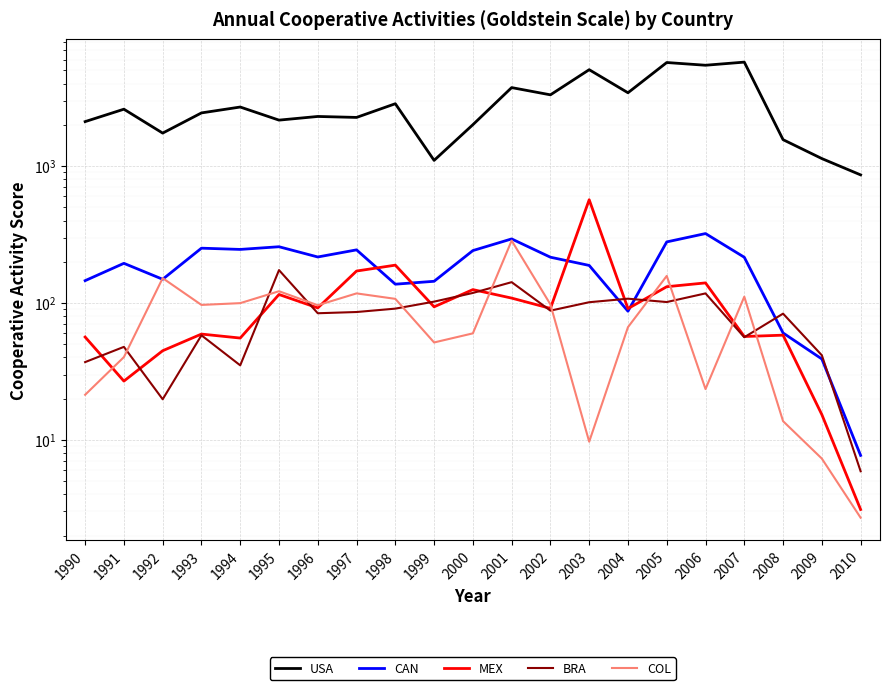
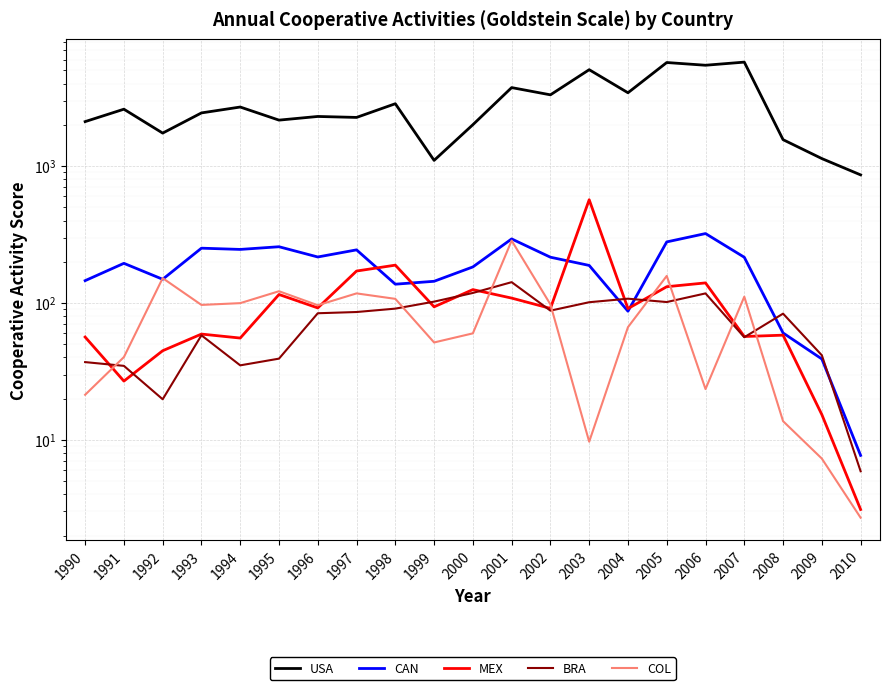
  {
    "USA": {
      "1990": 2100,
      "1991": 2600,
      "1992": 1700,
      "1993": 2400,
      "1994": 2700,
      "1995": 2200,
      "1996": 2300,
      "1997": 2300,
      "1998": 2900,
      "1999": 1100,
      "2000": 2000,
      "2001": 3700,
      "2002": 3300,
      "2003": 5100,
      "2004": 3400,
      "2005": 5700,
      "2006": 5500,
      "2007": 5700,
      "2008": 1600,
      "2009": 1100,
      "2010": 900
    },
    "CAN": {
      "1990": 150,
      "1991": 190,
      "1993": 250,
      "1994": 250,
      "1995": 260,
      "1996": 220,
      "1997": 240,
      "1998": 140,
      "1999": 140,
-     "2000": 240,
+     "2000": 180,
      "2002": 220,
      "2003": 190,
      "2004": 90,
      "2005": 280,
      "2006": 320,
      "2007": 220,
      "2009": 39,
      "2010": 8
    },
    "MEX": {
      "1990": 56,
      "1991": 27,
      "1992": 45,
      "1994": 55,
      "1995": 120,
      "1996": 90,
      "1997": 170,
      "1998": 190,
      "1999": 90,
      "2000": 130,
      "2001": 110,
      "2003": 570,
      "2004": 90,
      "2005": 130,
      "2006": 140,
      "2009": 15,
      "2010": 3
    },
    "BRA": {
      "1990": 37,
-     "1991": 48,
+     "1991": 35,
      "1992": 20,
      "1994": 35,
-     "1995": 170,
+     "1995": 39,
      "1996": 80,
      "1997": 90,
      "1998": 90,
      "1999": 100,
      "2000": 120,
      "2001": 140,
      "2003": 100,
      "2004": 110,
      "2005": 100,
      "2006": 120,
      "2008": 80,
      "2009": 42,
      "2010": 6
    },
    "COL": {
      "1990": 21,
      "1991": 40,
      "1993": 100,
      "1994": 100,
      "1995": 120,
      "1996": 100,
      "1997": 120,
      "1998": 110,
      "1999": 51,
      "2000": 60,
      "2002": 100,
      "2003": 10,
      "2004": 70,
      "2005": 160,
      "2006": 24,
      "2007": 110,
      "2008": 14,
      "2009": 7,
      "2010": 2.7
    }
  }
